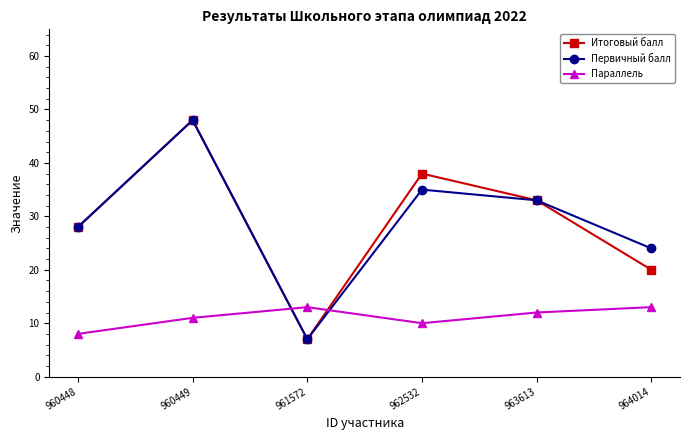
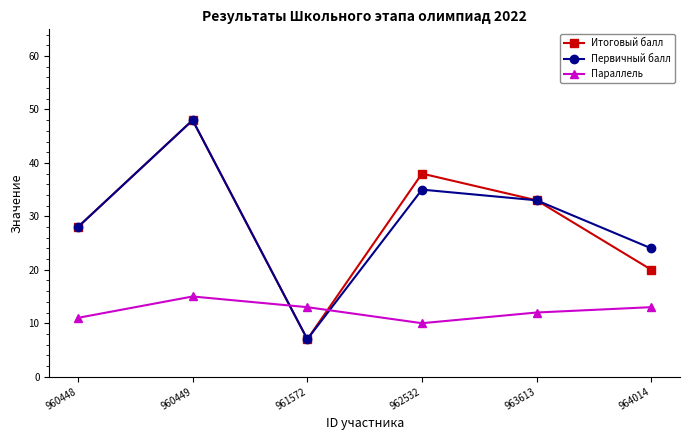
  {
    "Итоговый балл": {
      "962532": 38,
      "964014": 20
    },
    "Первичный балл": {
      "962532": 35,
      "964014": 24
    },
    "Параллель": {
-     "960448": 8,
-     "960449": 11,
+     "960448": 11,
+     "960449": 15,
      "961572": 13,
      "962532": 10,
      "963613": 12,
      "964014": 13
    }
  }
